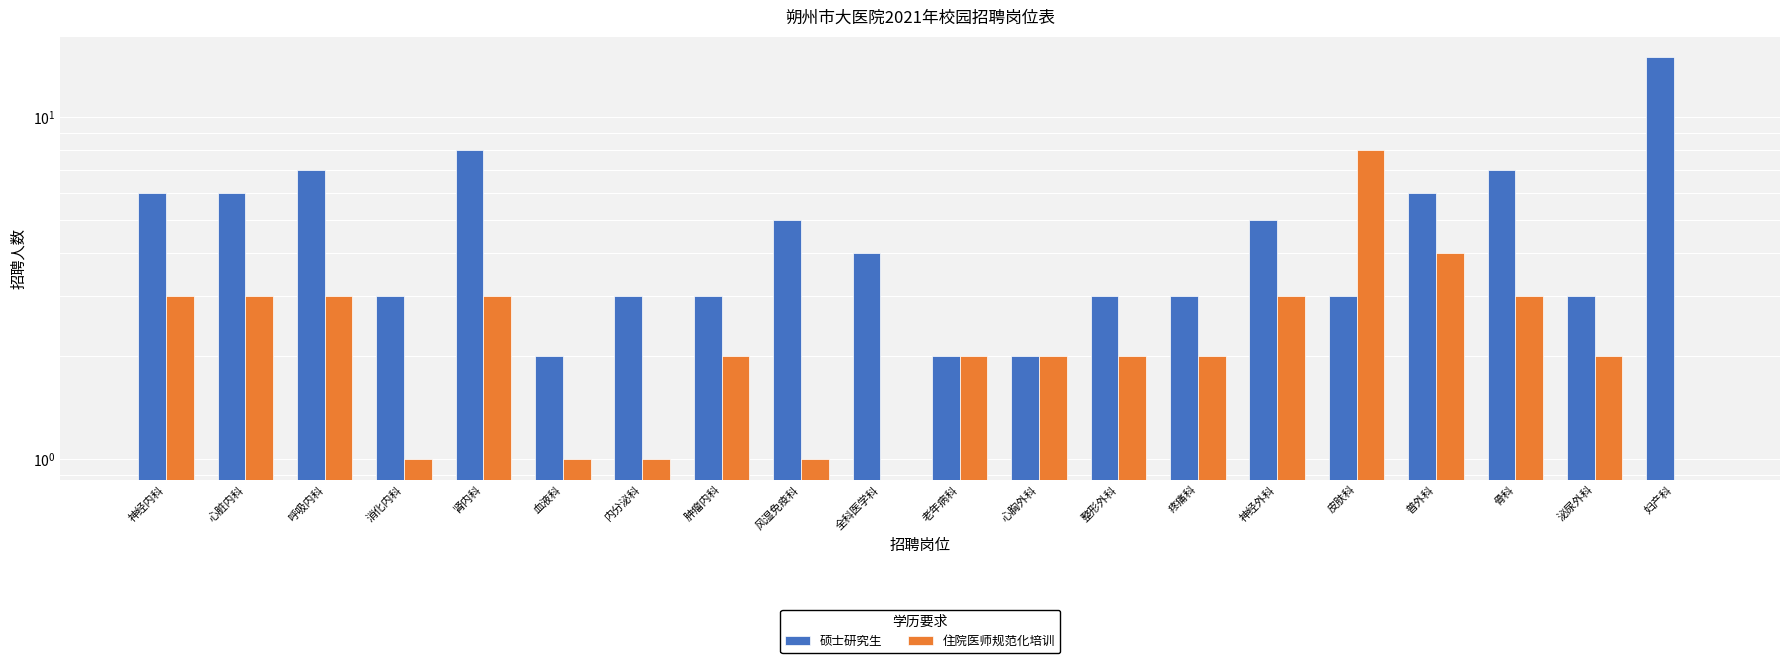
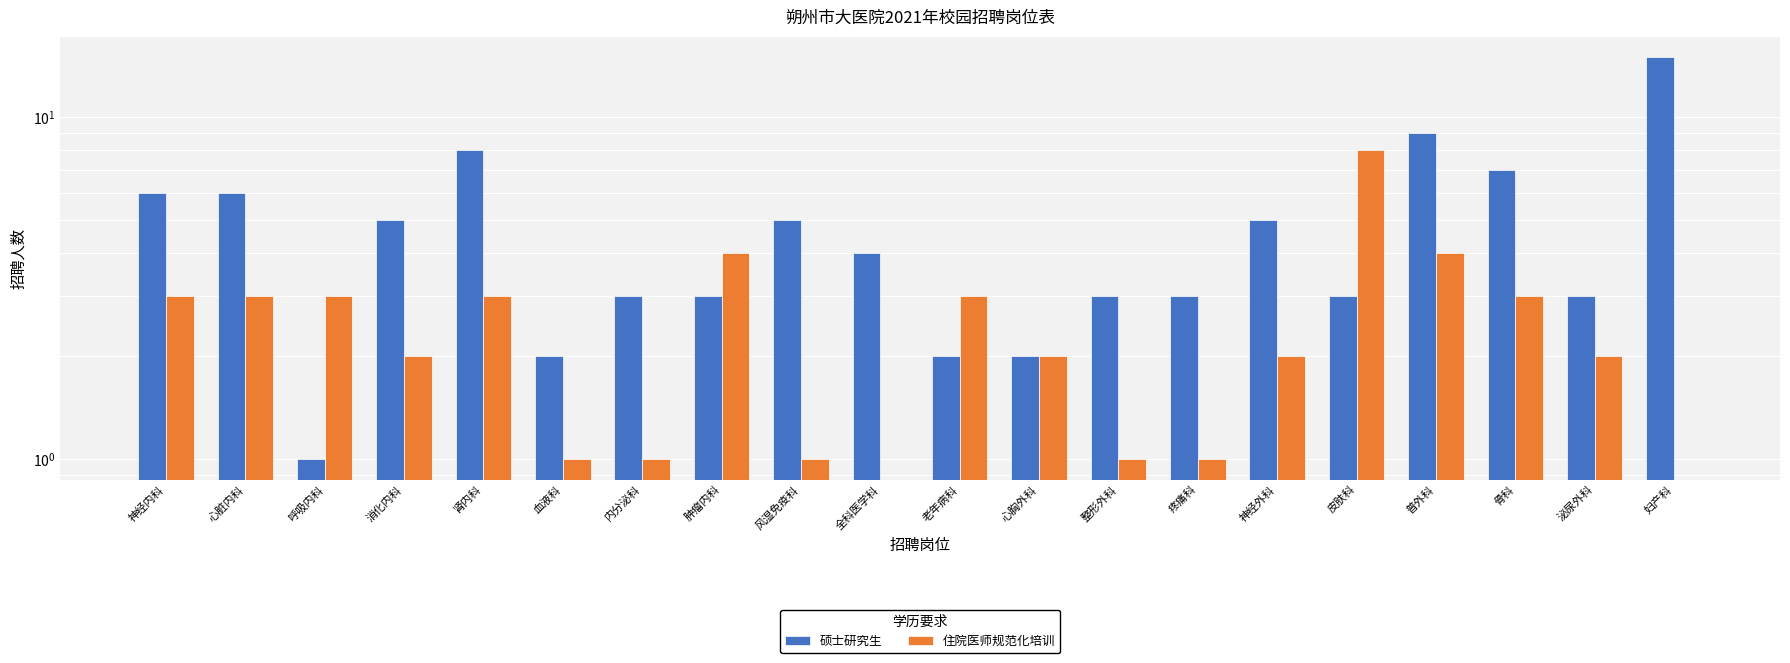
  {
    "硕士研究生": {
      "神经内科": 6,
      "心脏内科": 6,
-     "呼吸内科": 7,
-     "消化内科": 3,
+     "呼吸内科": 1,
+     "消化内科": 5,
      "肾内科": 8,
      "血液科": 2,
      "内分泌科": 3,
      "肿瘤内科": 3,
      "风湿免疫科": 5,
      "全科医学科": 4,
      "老年病科": 2,
      "心胸外科": 2,
      "整形外科": 3,
      "疼痛科": 3,
      "神经外科": 5,
      "皮肤科": 3,
-     "普外科": 6,
+     "普外科": 9,
      "骨科": 7,
      "泌尿外科": 3,
      "妇产科": 15
    },
    "住院医师规范化培训": {
      "神经内科": 3,
      "心脏内科": 3,
      "呼吸内科": 3,
-     "消化内科": 1,
+     "消化内科": 2,
      "肾内科": 3,
      "血液科": 1,
      "内分泌科": 1,
-     "肿瘤内科": 2,
+     "肿瘤内科": 4,
      "风湿免疫科": 1,
-     "老年病科": 2,
+     "老年病科": 3,
      "心胸外科": 2,
-     "整形外科": 2,
-     "疼痛科": 2,
-     "神经外科": 3,
+     "整形外科": 1,
+     "疼痛科": 1,
+     "神经外科": 2,
      "皮肤科": 8,
      "普外科": 4,
      "骨科": 3,
      "泌尿外科": 2
    }
  }
